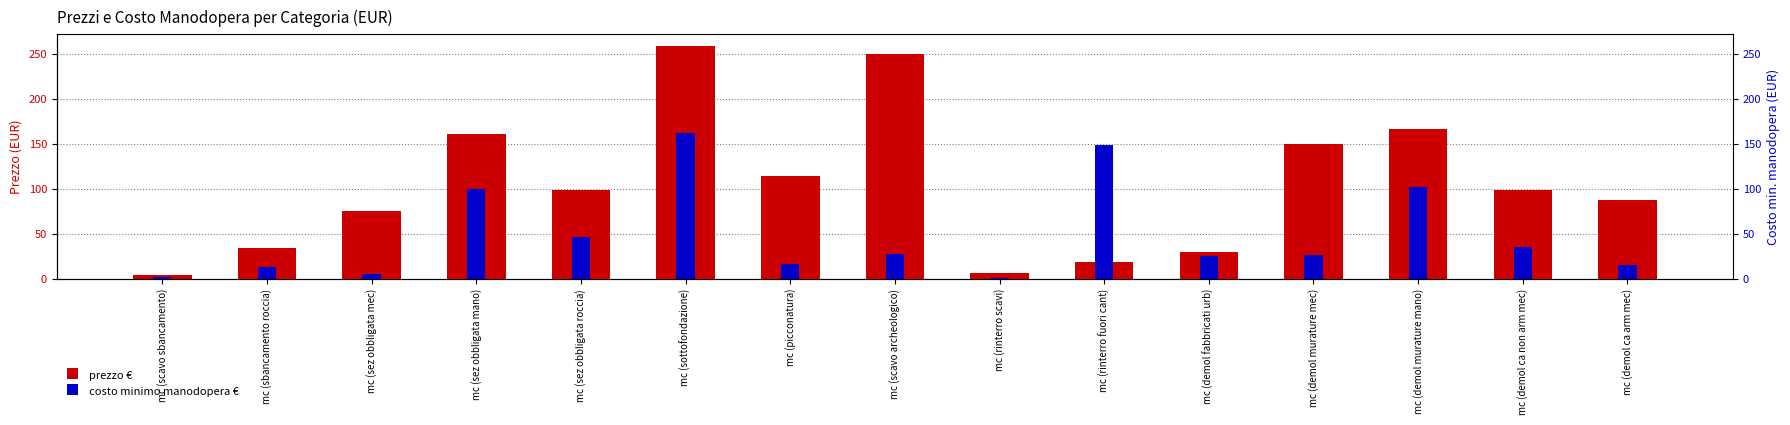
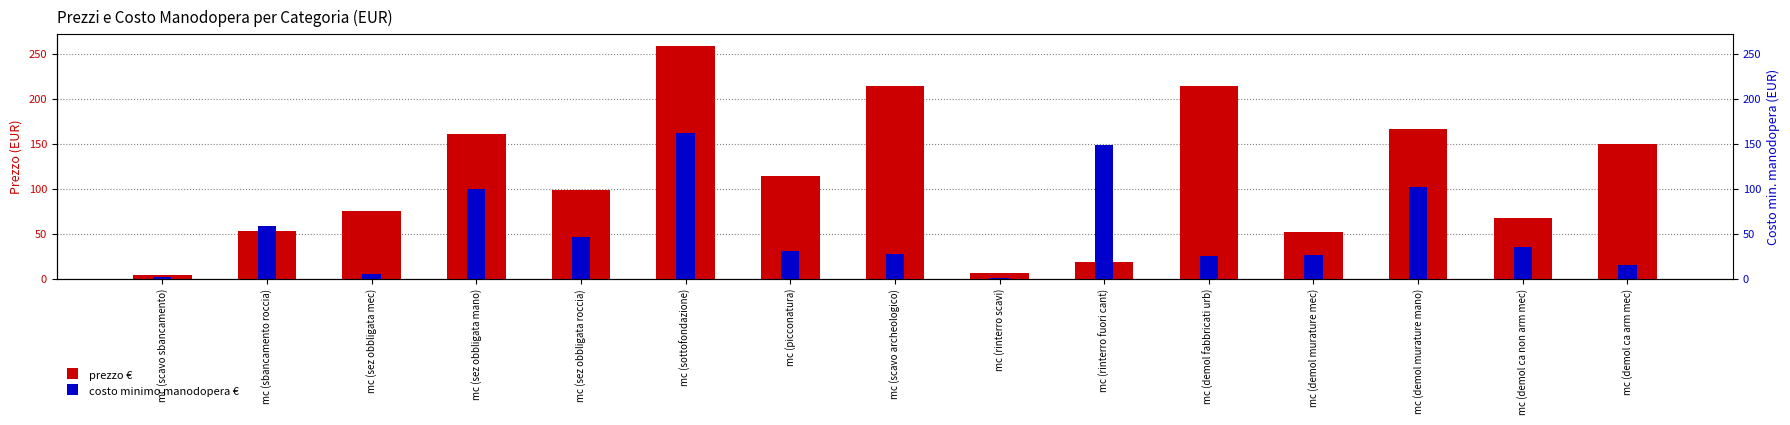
  {
    "prezzo €": {
      "mc (scavo sbancamento)": 0,
-     "mc (sbancamento roccia)": 30,
+     "mc (sbancamento roccia)": 50,
      "mc (sez obbligata mec)": 80,
      "mc (sez obbligata mano)": 160,
      "mc (sez obbligata roccia)": 100,
      "mc (sottofondazione)": 260,
      "mc (picconatura)": 110,
-     "mc (scavo archeologico)": 250,
+     "mc (scavo archeologico)": 210,
      "mc (rinterro scavi)": 10,
-     "mc (demol fabbricati urb)": 30,
-     "mc (demol murature mec)": 150,
+     "mc (demol fabbricati urb)": 210,
+     "mc (demol murature mec)": 50,
      "mc (demol murature mano)": 170,
-     "mc (demol ca non arm mec)": 100,
-     "mc (demol ca arm mec)": 90
+     "mc (demol ca non arm mec)": 70,
+     "mc (demol ca arm mec)": 150
    },
    "costo minimo manodopera €": {
-     "mc (sbancamento roccia)": 10,
-     "mc (picconatura)": 20,
+     "mc (sbancamento roccia)": 60,
+     "mc (picconatura)": 30,
      "mc (rinterro fuori cant)": 150
    }
  }
